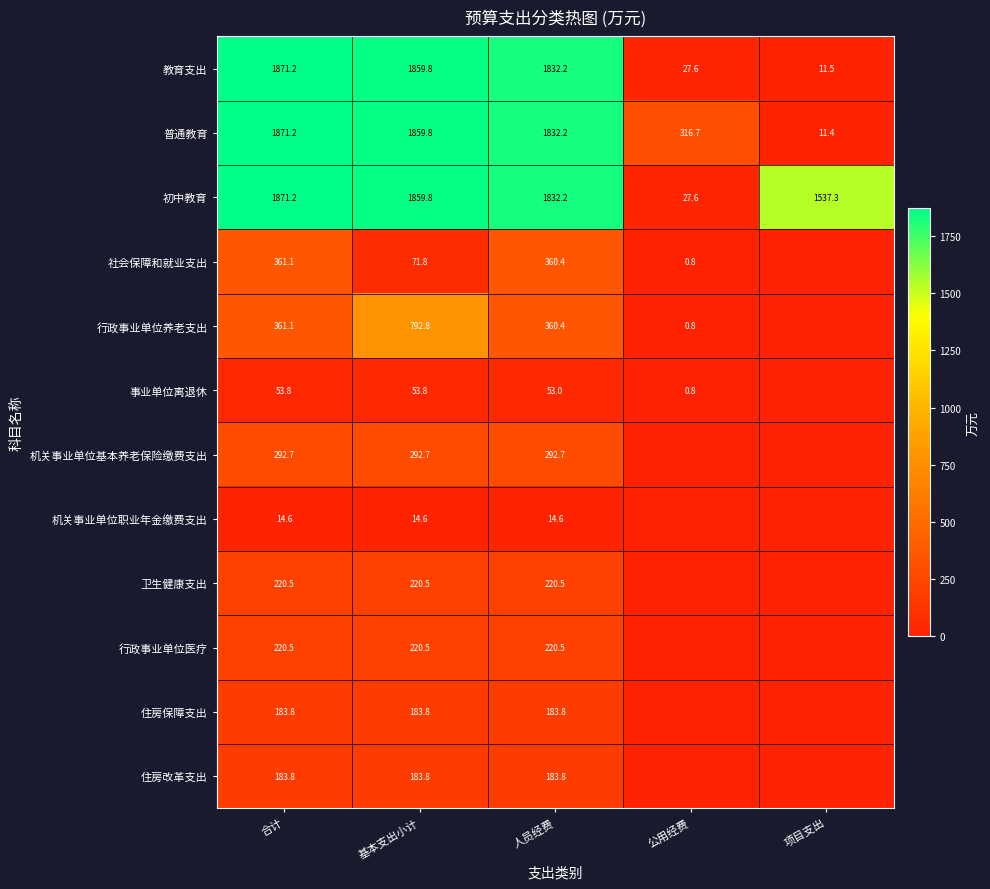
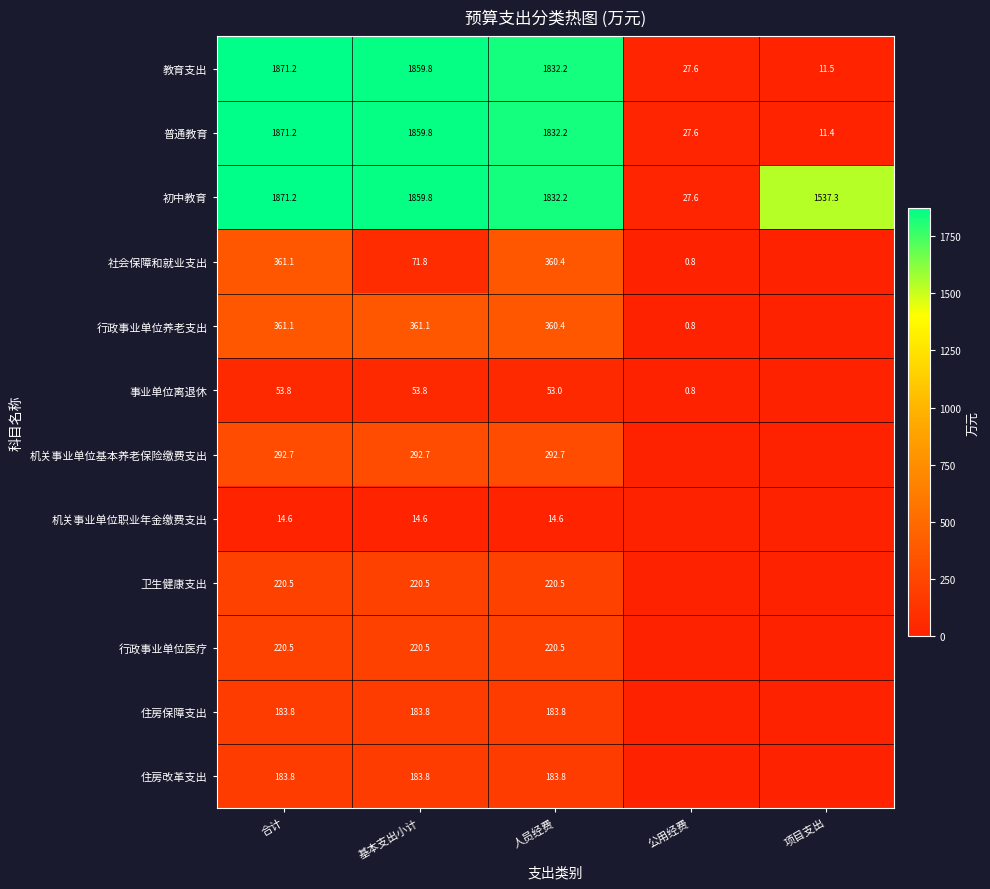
  {
    "教育支出": {
      "合计": 1871.2,
      "基本支出小计": 1859.8,
      "人员经费": 1832.2,
      "公用经费": 27.6,
      "项目支出": 11.5
    },
    "普通教育": {
      "合计": 1871.2,
      "基本支出小计": 1859.8,
      "人员经费": 1832.2,
-     "公用经费": 316.7,
+     "公用经费": 27.6,
      "项目支出": 11.4
    },
    "初中教育": {
      "合计": 1871.2,
      "基本支出小计": 1859.8,
      "人员经费": 1832.2,
      "公用经费": 27.6,
      "项目支出": 1537.3
    },
    "社会保障和就业支出": {
      "合计": 361.1,
      "基本支出小计": 71.8,
      "人员经费": 360.4,
      "公用经费": 0.8
    },
    "行政事业单位养老支出": {
      "合计": 361.1,
-     "基本支出小计": 792.8,
+     "基本支出小计": 361.1,
      "人员经费": 360.4,
      "公用经费": 0.8
    },
    "事业单位离退休": {
      "合计": 53.8,
      "基本支出小计": 53.8,
      "人员经费": 53.0,
      "公用经费": 0.8
    },
    "机关事业单位基本养老保险缴费支出": {
      "合计": 292.7,
      "基本支出小计": 292.7,
      "人员经费": 292.7
    },
    "机关事业单位职业年金缴费支出": {
      "合计": 14.6,
      "基本支出小计": 14.6,
      "人员经费": 14.6
    },
    "卫生健康支出": {
      "合计": 220.5,
      "基本支出小计": 220.5,
      "人员经费": 220.5
    },
    "行政事业单位医疗": {
      "合计": 220.5,
      "基本支出小计": 220.5,
      "人员经费": 220.5
    },
    "住房保障支出": {
      "合计": 183.8,
      "基本支出小计": 183.8,
      "人员经费": 183.8
    },
    "住房改革支出": {
      "合计": 183.8,
      "基本支出小计": 183.8,
      "人员经费": 183.8
    }
  }
